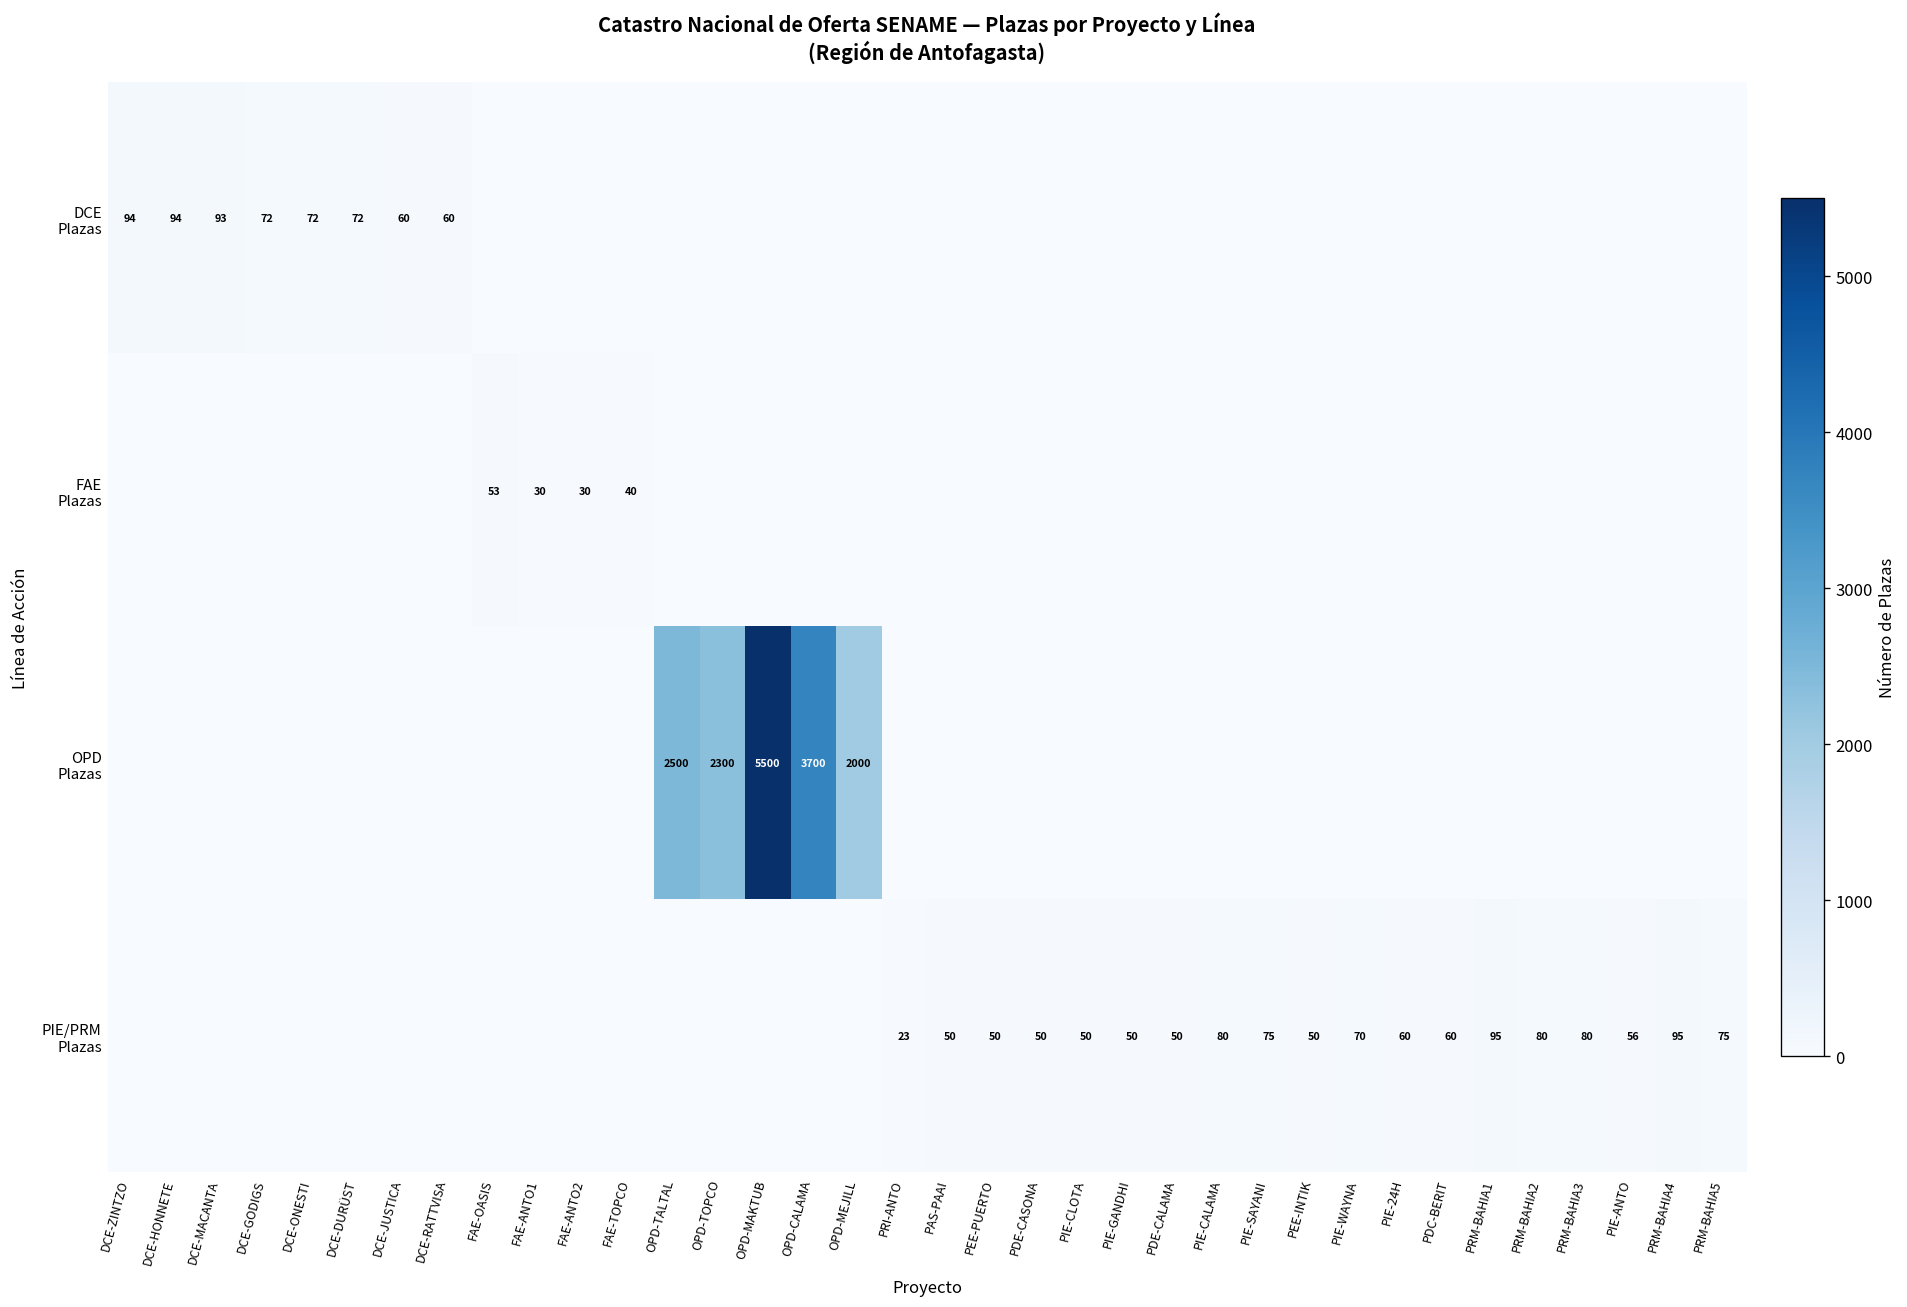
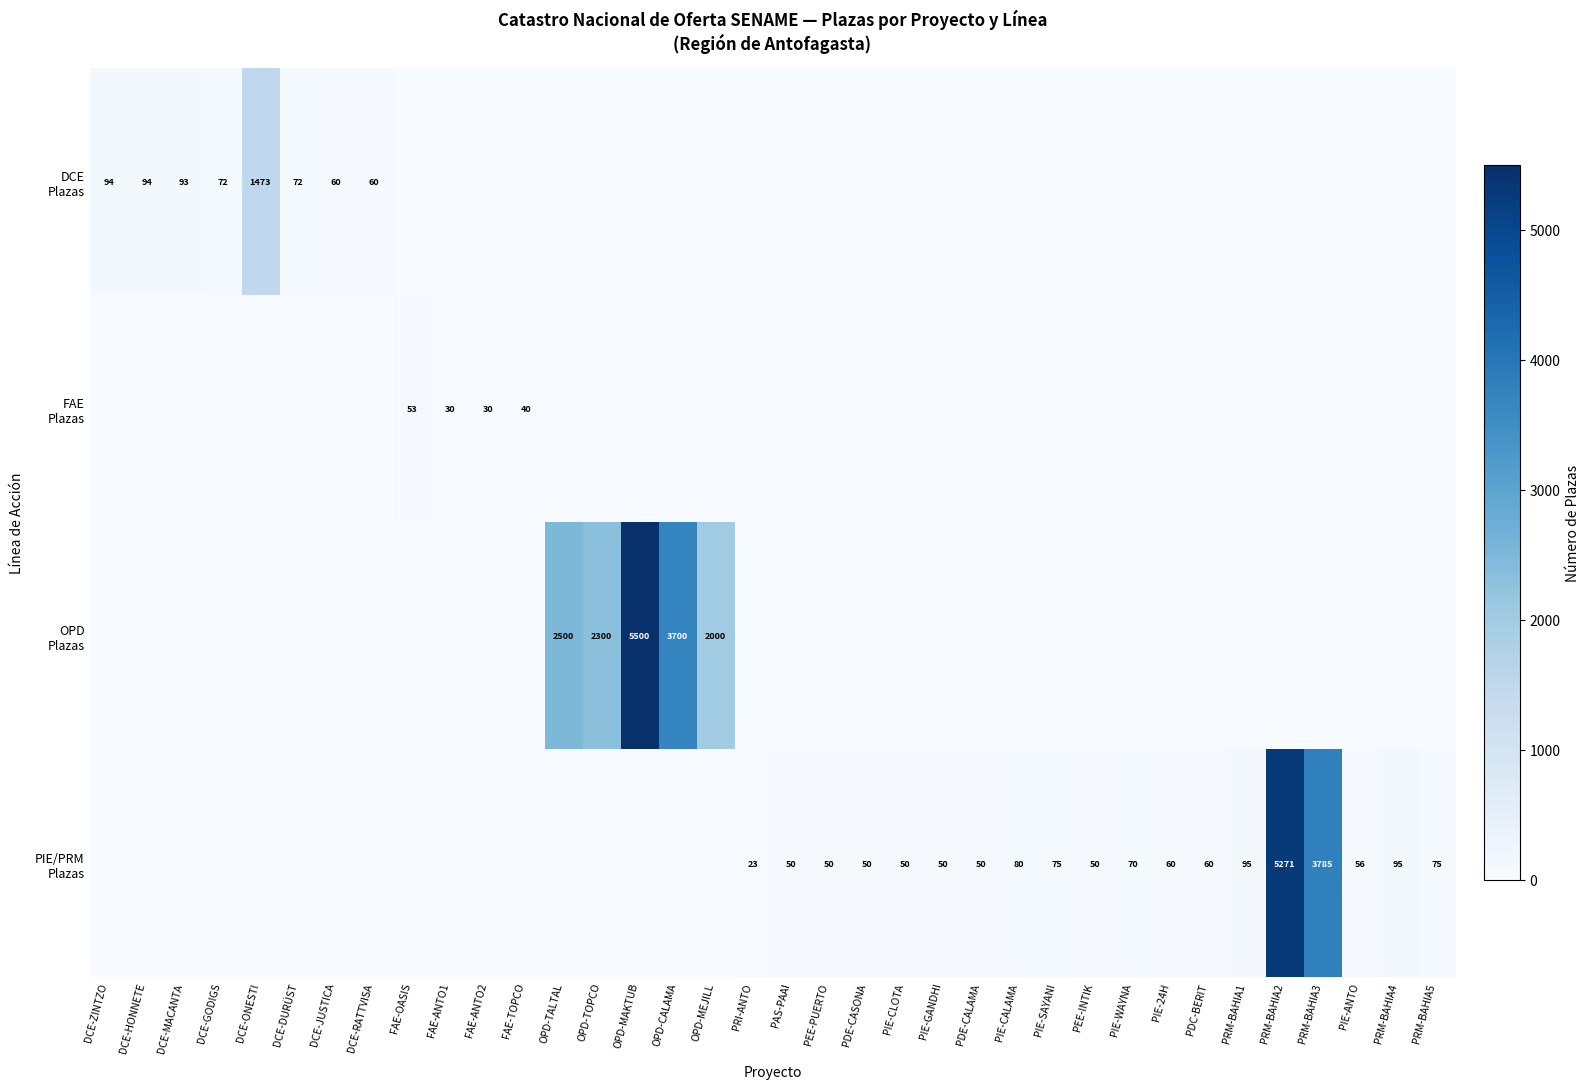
  {
    "DCE Plazas": {
      "DCE-ZINTZO": 94,
      "DCE-HONNETE": 94,
      "DCE-MACANTA": 93,
      "DCE-GODIGS": 72,
-     "DCE-ONESTI": 72,
+     "DCE-ONESTI": 1473,
      "DCE-DURÜST": 72,
      "DCE-JUSTICA": 60,
      "DCE-RATTVISA": 60
    },
    "FAE Plazas": {
      "FAE-OASIS": 53,
      "FAE-ANTO1": 30,
      "FAE-ANTO2": 30,
      "FAE-TOPCO": 40
    },
    "OPD Plazas": {
      "OPD-TALTAL": 2500,
      "OPD-TOPCO": 2300,
      "OPD-MAKTUB": 5500,
      "OPD-CALAMA": 3700,
      "OPD-MEJILL": 2000
    },
    "PIE/PRM Plazas": {
      "PRI-ANTO": 23,
      "PAS-PAAI": 50,
      "PEE-PUERTO": 50,
      "PDE-CASONA": 50,
      "PIE-CLOTA": 50,
      "PIE-GANDHI": 50,
      "PDE-CALAMA": 50,
      "PIE-CALAMA": 80,
      "PIE-SAYANI": 75,
      "PEE-INTIK": 50,
      "PIE-WAYNA": 70,
      "PIE-24H": 60,
      "PDC-BERIT": 60,
      "PRM-BAHIA1": 95,
-     "PRM-BAHIA2": 80,
-     "PRM-BAHIA3": 80,
+     "PRM-BAHIA2": 5271,
+     "PRM-BAHIA3": 3785,
      "PIE-ANTO": 56,
      "PRM-BAHIA4": 95,
      "PRM-BAHIA5": 75
    }
  }
